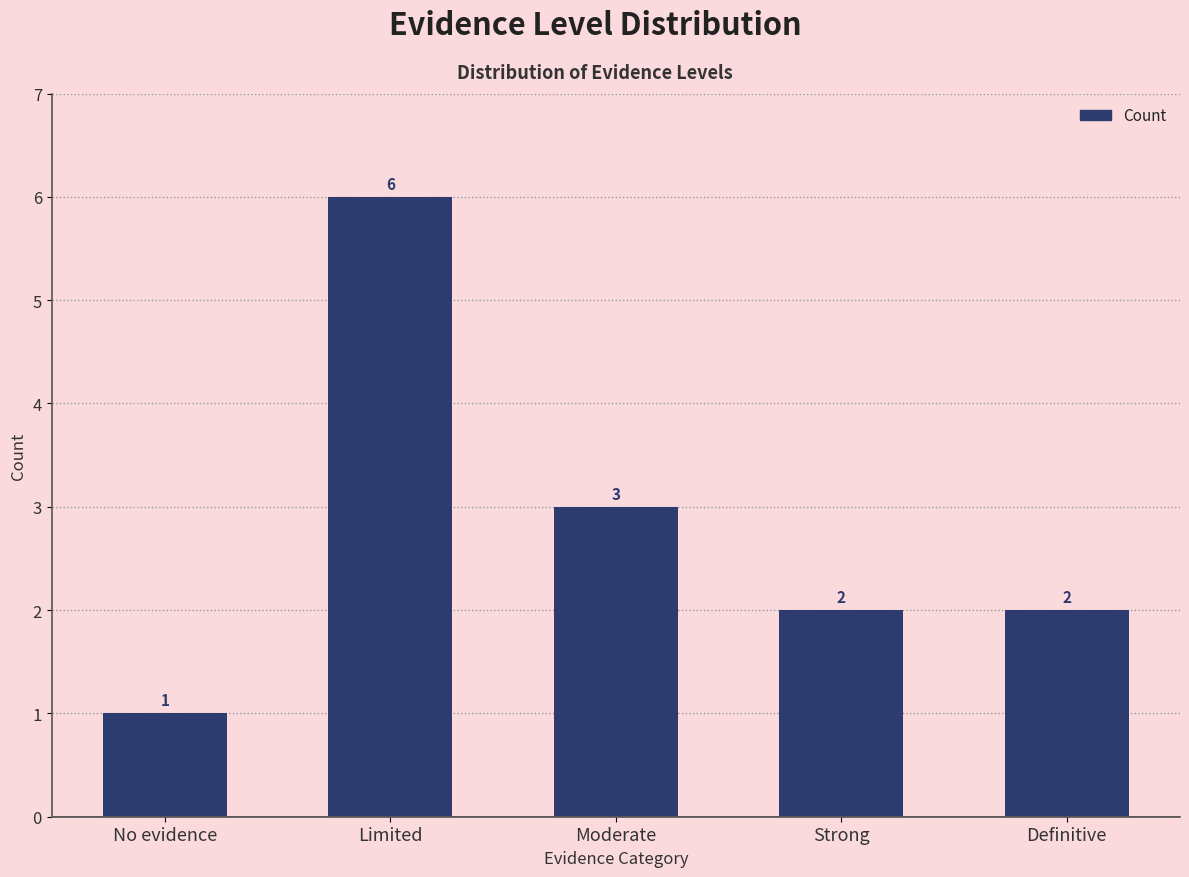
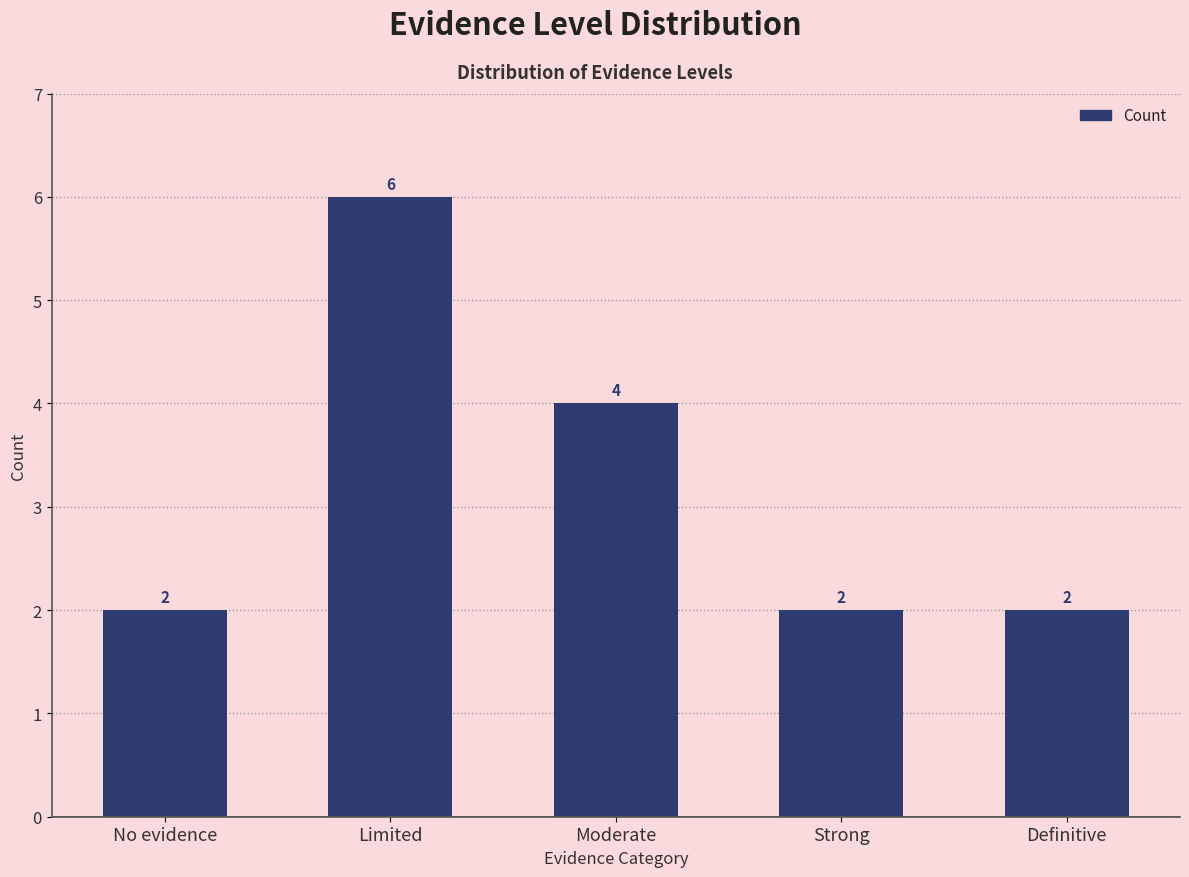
  {
-   "No evidence": 1,
+   "No evidence": 2,
    "Limited": 6,
-   "Moderate": 3,
+   "Moderate": 4,
    "Strong": 2,
    "Definitive": 2
  }
